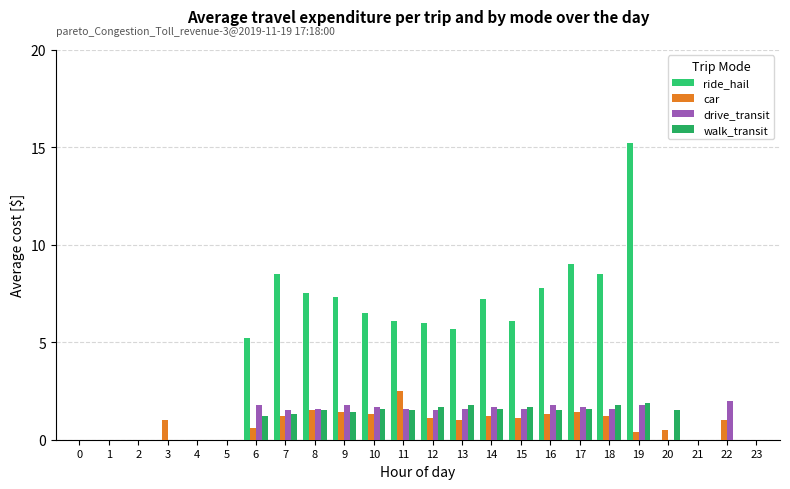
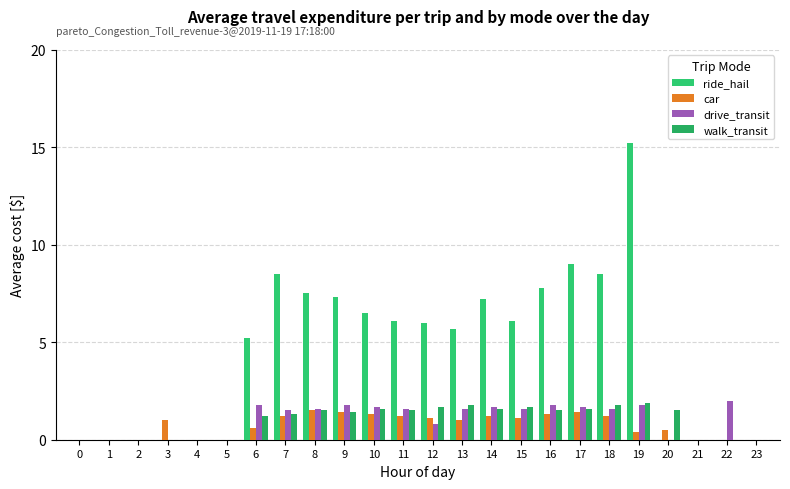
  {
    "car": {
      "0": 0.0,
      "1": 0.0,
      "2": 0.0,
      "3": 1.0,
      "4": 0.0,
      "5": 0.0,
      "6": 0.6,
      "7": 1.2,
      "8": 1.5,
      "9": 1.4,
      "10": 1.3,
-     "11": 2.5,
+     "11": 1.2,
      "12": 1.1,
      "13": 1.0,
      "14": 1.2,
      "15": 1.1,
      "16": 1.3,
      "17": 1.4,
      "18": 1.2,
      "19": 0.4,
      "20": 0.5,
      "21": 0.0,
-     "22": 1,
+     "22": 0,
      "23": 0.0
    },
    "drive_transit": {
      "0": 0.0,
      "1": 0.0,
      "2": 0.0,
      "3": 0.0,
      "4": 0.0,
      "5": 0.0,
      "6": 1.8,
      "7": 1.5,
      "8": 1.6,
      "9": 1.8,
      "10": 1.7,
      "11": 1.6,
-     "12": 1.5,
+     "12": 0.8,
      "13": 1.6,
      "14": 1.7,
      "15": 1.6,
      "16": 1.8,
      "17": 1.7,
      "18": 1.6,
      "19": 1.8,
      "20": 0.0,
      "21": 0.0,
      "22": 2.0,
      "23": 0.0
    }
  }
